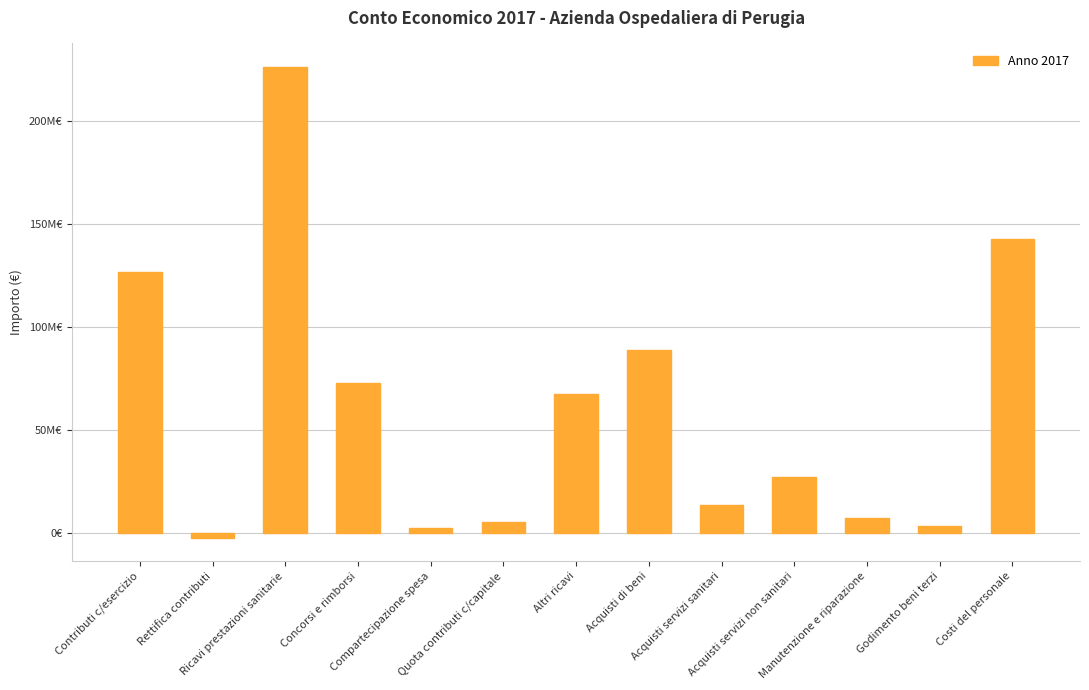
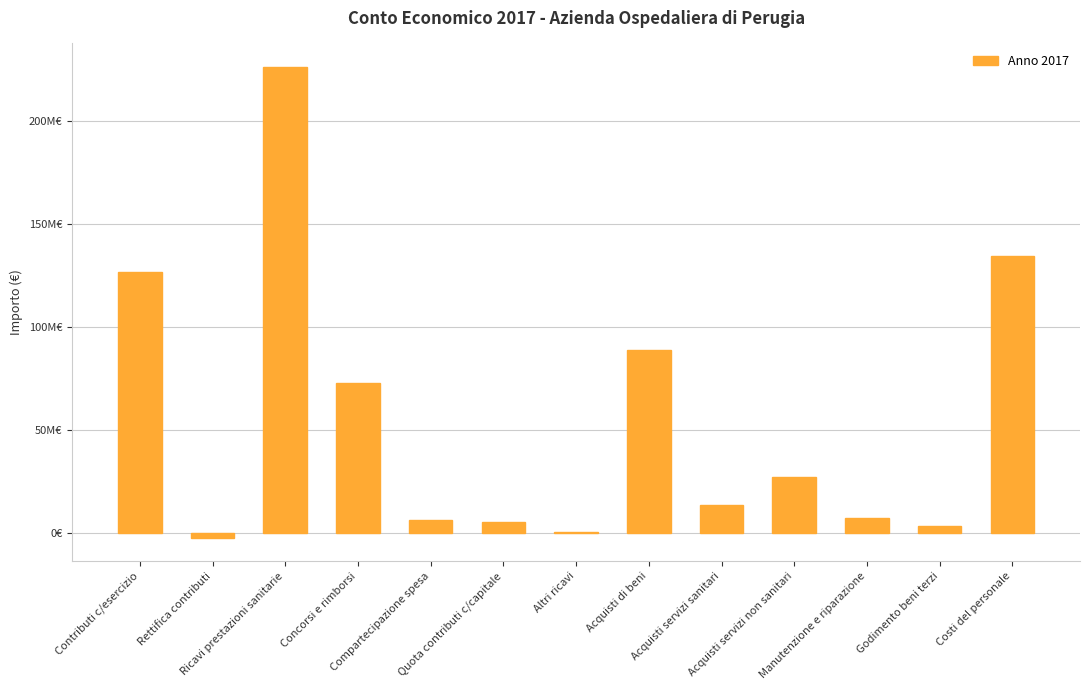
  {
    "Contributi c/esercizio": "127M€",
    "Rettifica contributi": "-2M€",
    "Ricavi prestazioni sanitarie": "226M€",
    "Concorsi e rimborsi": "73M€",
-   "Compartecipazione spesa": "2M€",
+   "Compartecipazione spesa": "7M€",
    "Quota contributi c/capitale": "5M€",
-   "Altri ricavi": "67M€",
+   "Altri ricavi": "1M€",
    "Acquisti di beni": "89M€",
    "Acquisti servizi sanitari": "14M€",
    "Acquisti servizi non sanitari": "28M€",
    "Manutenzione e riparazione": "8M€",
    "Godimento beni terzi": "3M€",
-   "Costi del personale": "143M€"
+   "Costi del personale": "135M€"
  }
